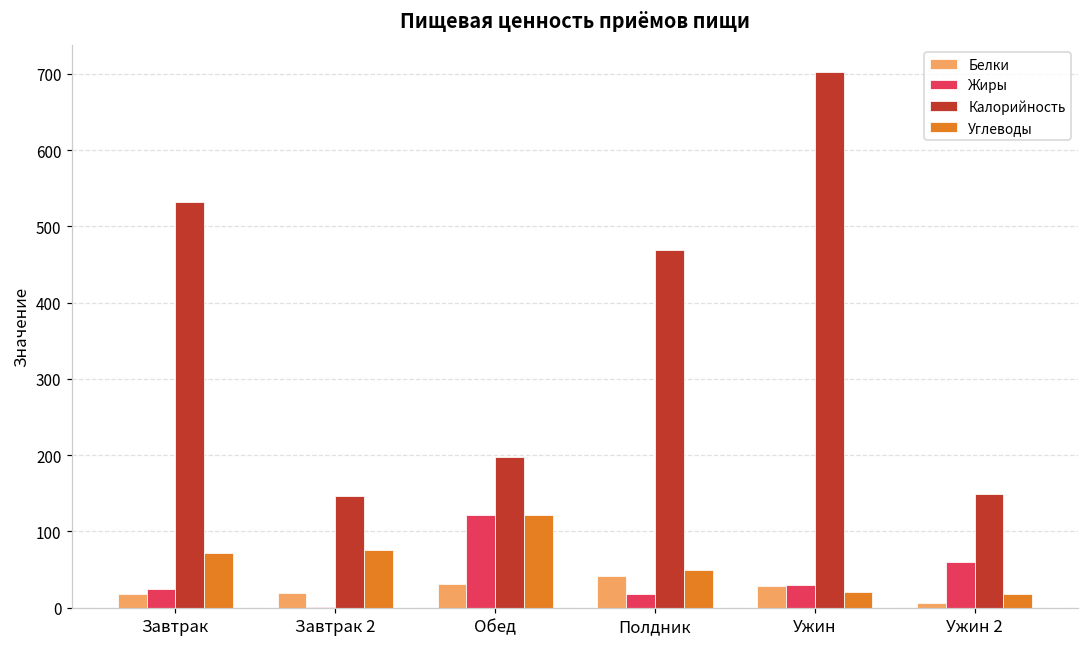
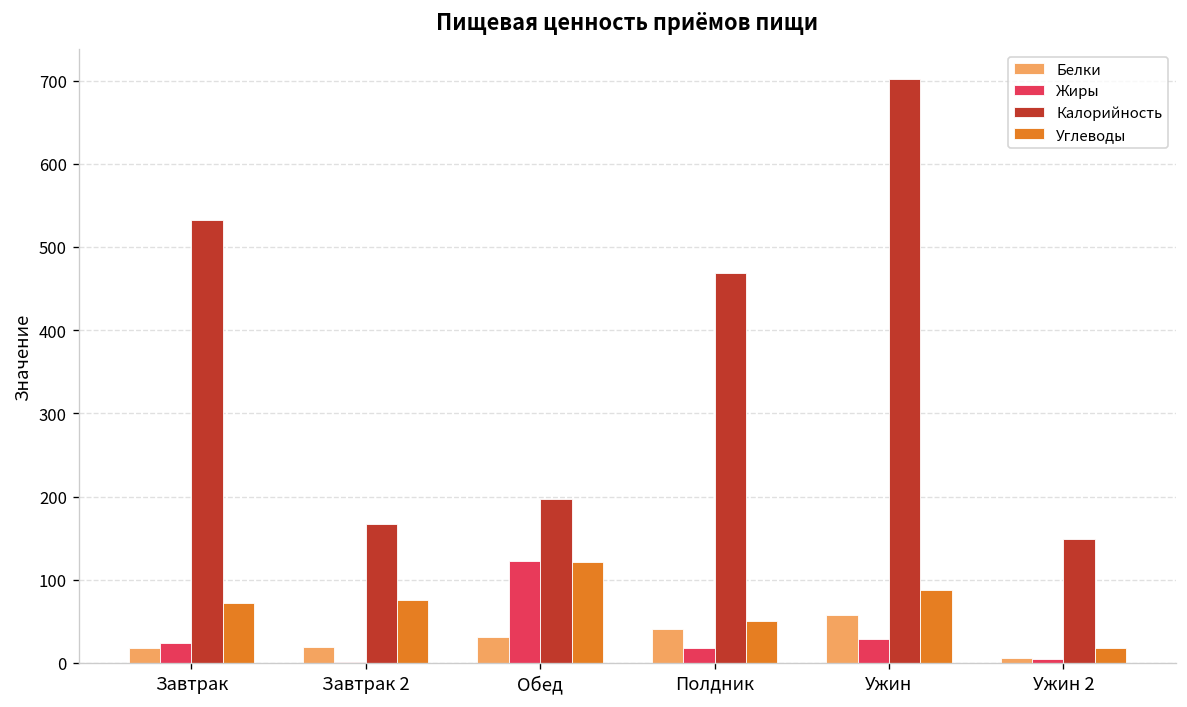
  {
    "Белки": {
      "Завтрак": 20,
      "Завтрак 2": 20,
      "Обед": 30,
      "Полдник": 40,
-     "Ужин": 30,
+     "Ужин": 60,
      "Ужин 2": 10
    },
    "Жиры": {
      "Завтрак": 20,
      "Обед": 120,
      "Полдник": 20,
      "Ужин": 30,
-     "Ужин 2": 60
+     "Ужин 2": 10
    },
    "Калорийность": {
      "Завтрак": 530,
-     "Завтрак 2": 150,
+     "Завтрак 2": 170,
      "Обед": 200,
      "Полдник": 470,
      "Ужин": 700,
      "Ужин 2": 150
    },
    "Углеводы": {
      "Завтрак": 70,
      "Завтрак 2": 80,
      "Обед": 120,
      "Полдник": 50,
-     "Ужин": 20,
+     "Ужин": 90,
      "Ужин 2": 20
    }
  }
